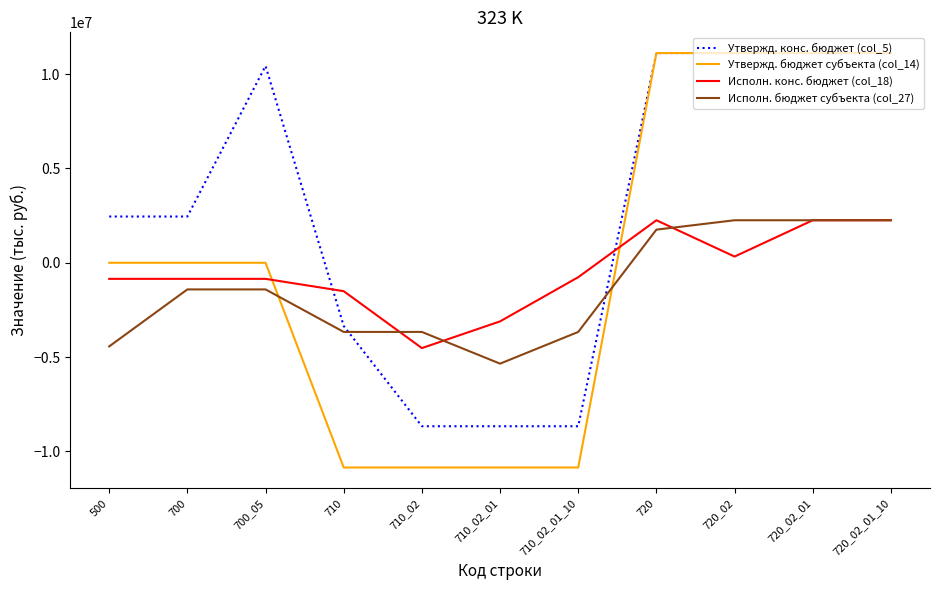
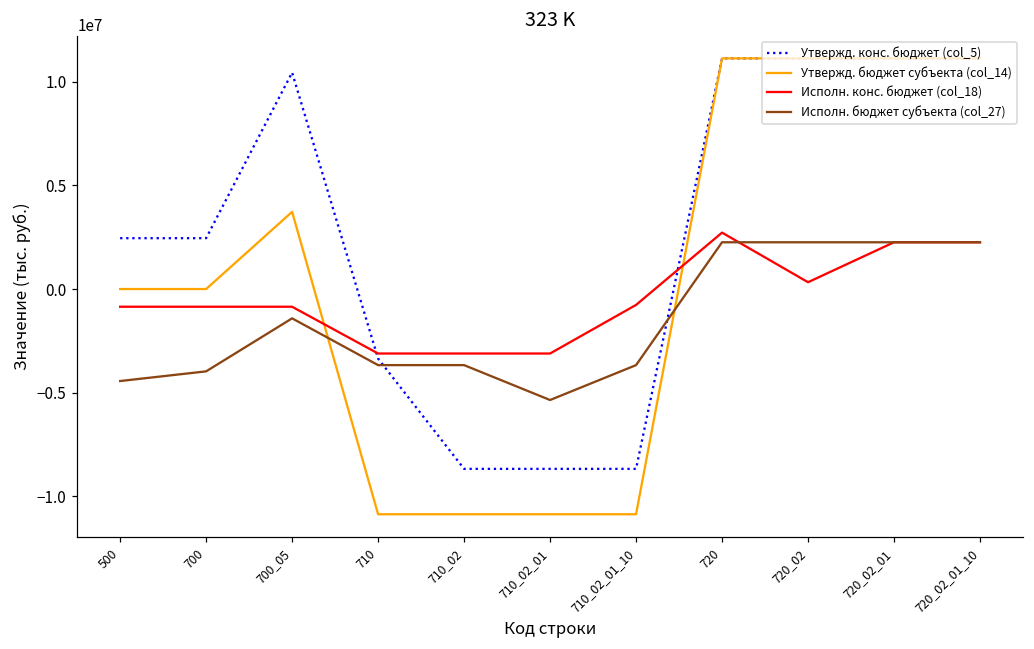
  {
    "Утвержд. конс. бюджет (col_5)": {
      "500": 2500000,
      "700": 2500000,
      "700_05": 10400000,
      "710": -3400000,
      "710_02": -8700000,
      "710_02_01": -8700000,
      "710_02_01_10": -8700000
    },
    "Утвержд. бюджет субъекта (col_14)": {
      "500": 0,
      "700": 0,
-     "700_05": 0,
+     "700_05": 3700000,
      "710": -10900000,
      "710_02": -10900000,
      "710_02_01": -10900000,
      "710_02_01_10": -10900000
    },
    "Исполн. конс. бюджет (col_18)": {
      "500": -900000,
      "700": -900000,
      "700_05": -900000,
-     "710": -1500000,
-     "710_02": -4500000,
+     "710": -3100000,
+     "710_02": -3100000,
      "710_02_01": -3100000,
      "710_02_01_10": -800000,
-     "720": 2300000,
+     "720": 2700000,
      "720_02": 300000
    },
    "Исполн. бюджет субъекта (col_27)": {
      "500": -4400000,
-     "700": -1400000,
+     "700": -4000000,
      "700_05": -1400000,
      "710": -3700000,
      "710_02": -3700000,
      "710_02_01": -5400000,
      "710_02_01_10": -3700000,
-     "720": 1800000,
+     "720": 2300000,
      "720_02": 2300000
    }
  }
